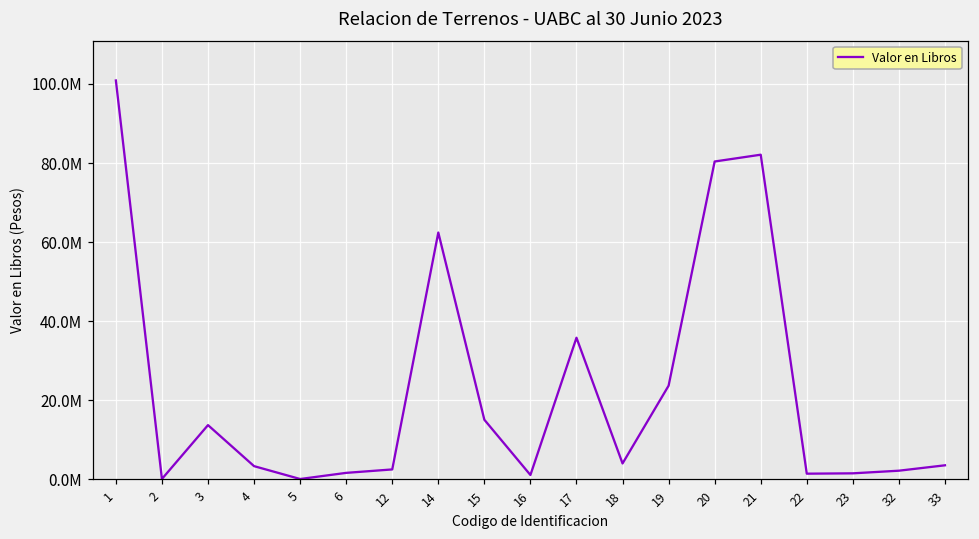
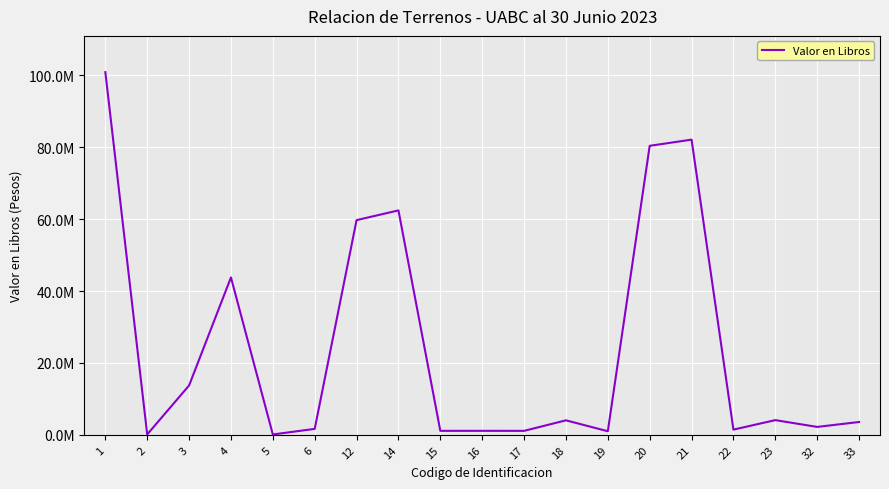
  {
    "1": 101000000,
    "2": 0,
    "3": 14000000,
-   "4": 3000000,
+   "4": 44000000,
    "5": 0,
    "6": 2000000,
-   "12": 3000000,
+   "12": 60000000,
    "14": 62000000,
-   "15": 15000000,
+   "15": 1000000,
    "16": 1000000,
-   "17": 36000000,
+   "17": 1000000,
    "18": 4000000,
-   "19": 24000000,
+   "19": 1000000,
    "20": 80000000,
    "21": 82000000,
    "22": 1000000,
-   "23": 2000000,
+   "23": 4000000,
    "32": 2000000,
    "33": 4000000
  }
